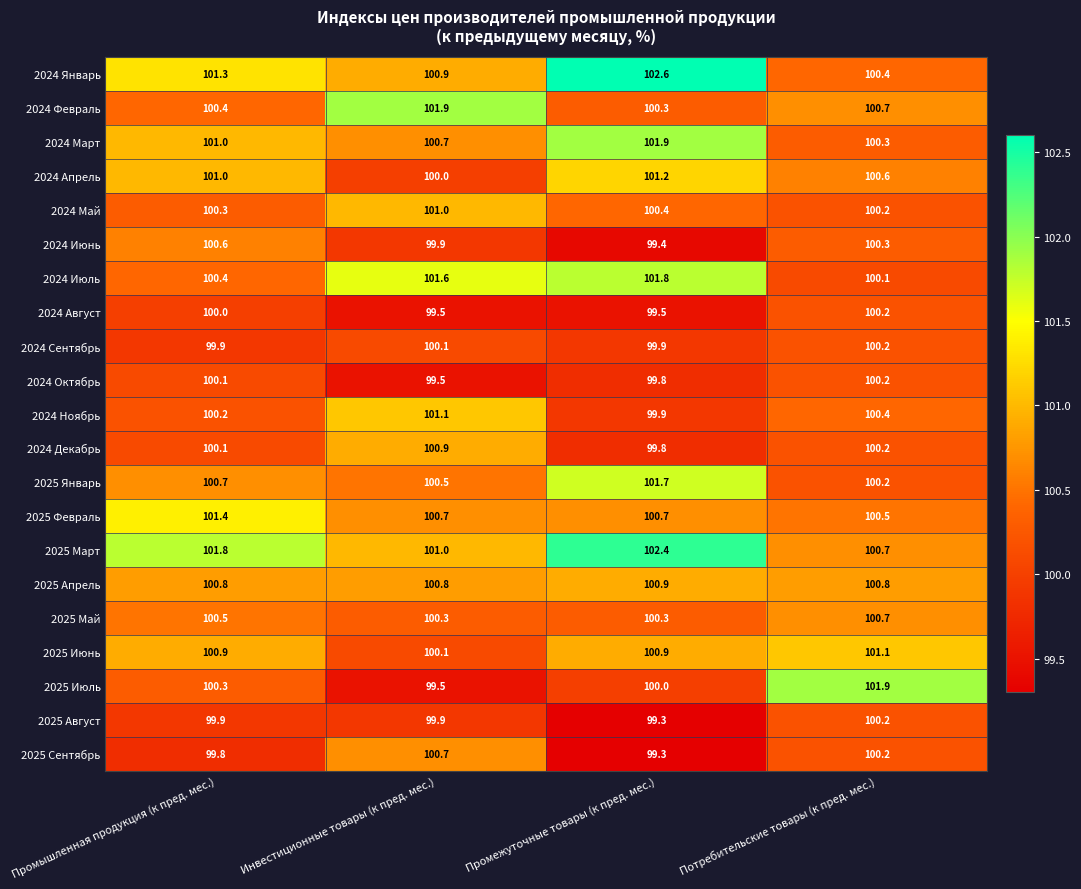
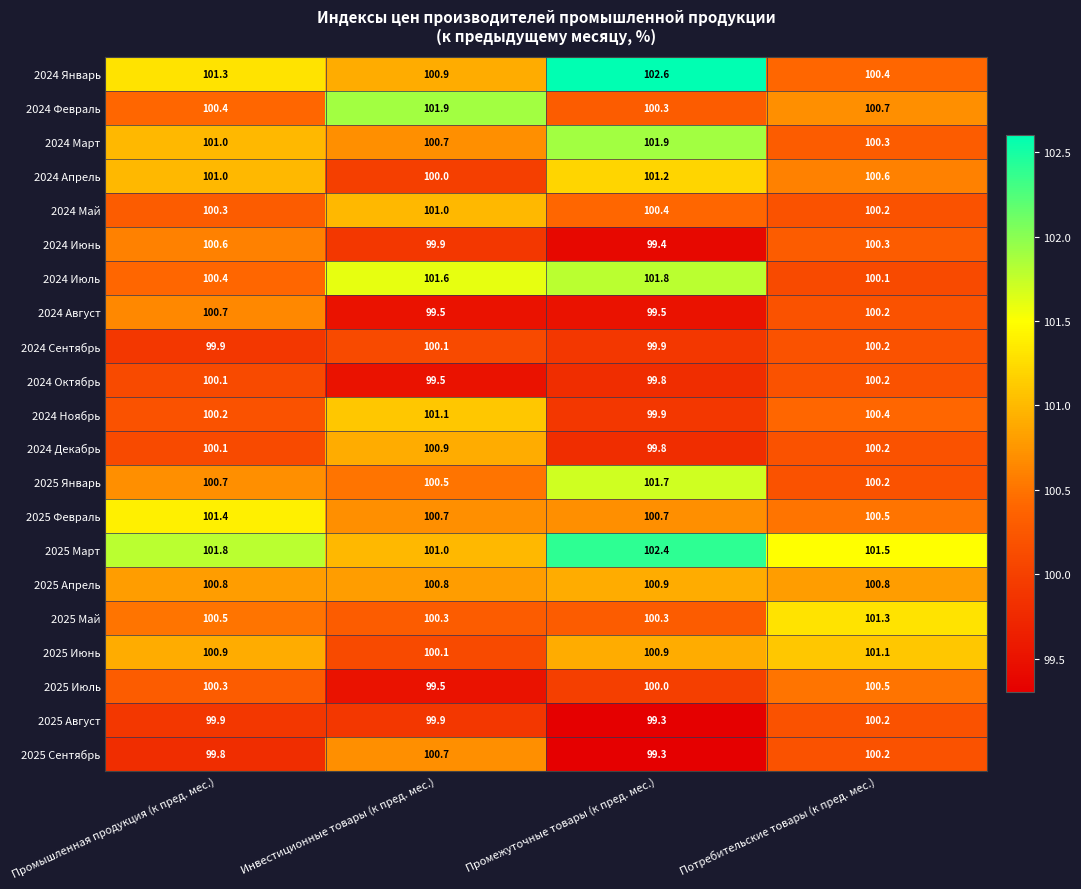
  {
    "2024 Январь": {
      "Промышленная продукция (к пред. мес.)": 101.3,
      "Инвестиционные товары (к пред. мес.)": 100.9,
      "Промежуточные товары (к пред. мес.)": 102.6,
      "Потребительские товары (к пред. мес.)": 100.4
    },
    "2024 Февраль": {
      "Промышленная продукция (к пред. мес.)": 100.4,
      "Инвестиционные товары (к пред. мес.)": 101.9,
      "Промежуточные товары (к пред. мес.)": 100.3,
      "Потребительские товары (к пред. мес.)": 100.7
    },
    "2024 Март": {
      "Промышленная продукция (к пред. мес.)": 101.0,
      "Инвестиционные товары (к пред. мес.)": 100.7,
      "Промежуточные товары (к пред. мес.)": 101.9,
      "Потребительские товары (к пред. мес.)": 100.3
    },
    "2024 Апрель": {
      "Промышленная продукция (к пред. мес.)": 101.0,
      "Инвестиционные товары (к пред. мес.)": 100.0,
      "Промежуточные товары (к пред. мес.)": 101.2,
      "Потребительские товары (к пред. мес.)": 100.6
    },
    "2024 Май": {
      "Промышленная продукция (к пред. мес.)": 100.3,
      "Инвестиционные товары (к пред. мес.)": 101.0,
      "Промежуточные товары (к пред. мес.)": 100.4,
      "Потребительские товары (к пред. мес.)": 100.2
    },
    "2024 Июнь": {
      "Промышленная продукция (к пред. мес.)": 100.6,
      "Инвестиционные товары (к пред. мес.)": 99.9,
      "Промежуточные товары (к пред. мес.)": 99.4,
      "Потребительские товары (к пред. мес.)": 100.3
    },
    "2024 Июль": {
      "Промышленная продукция (к пред. мес.)": 100.4,
      "Инвестиционные товары (к пред. мес.)": 101.6,
      "Промежуточные товары (к пред. мес.)": 101.8,
      "Потребительские товары (к пред. мес.)": 100.1
    },
    "2024 Август": {
-     "Промышленная продукция (к пред. мес.)": 100.0,
+     "Промышленная продукция (к пред. мес.)": 100.7,
      "Инвестиционные товары (к пред. мес.)": 99.5,
      "Промежуточные товары (к пред. мес.)": 99.5,
      "Потребительские товары (к пред. мес.)": 100.2
    },
    "2024 Сентябрь": {
      "Промышленная продукция (к пред. мес.)": 99.9,
      "Инвестиционные товары (к пред. мес.)": 100.1,
      "Промежуточные товары (к пред. мес.)": 99.9,
      "Потребительские товары (к пред. мес.)": 100.2
    },
    "2024 Октябрь": {
      "Промышленная продукция (к пред. мес.)": 100.1,
      "Инвестиционные товары (к пред. мес.)": 99.5,
      "Промежуточные товары (к пред. мес.)": 99.8,
      "Потребительские товары (к пред. мес.)": 100.2
    },
    "2024 Ноябрь": {
      "Промышленная продукция (к пред. мес.)": 100.2,
      "Инвестиционные товары (к пред. мес.)": 101.1,
      "Промежуточные товары (к пред. мес.)": 99.9,
      "Потребительские товары (к пред. мес.)": 100.4
    },
    "2024 Декабрь": {
      "Промышленная продукция (к пред. мес.)": 100.1,
      "Инвестиционные товары (к пред. мес.)": 100.9,
      "Промежуточные товары (к пред. мес.)": 99.8,
      "Потребительские товары (к пред. мес.)": 100.2
    },
    "2025 Январь": {
      "Промышленная продукция (к пред. мес.)": 100.7,
      "Инвестиционные товары (к пред. мес.)": 100.5,
      "Промежуточные товары (к пред. мес.)": 101.7,
      "Потребительские товары (к пред. мес.)": 100.2
    },
    "2025 Февраль": {
      "Промышленная продукция (к пред. мес.)": 101.4,
      "Инвестиционные товары (к пред. мес.)": 100.7,
      "Промежуточные товары (к пред. мес.)": 100.7,
      "Потребительские товары (к пред. мес.)": 100.5
    },
    "2025 Март": {
      "Промышленная продукция (к пред. мес.)": 101.8,
      "Инвестиционные товары (к пред. мес.)": 101.0,
      "Промежуточные товары (к пред. мес.)": 102.4,
-     "Потребительские товары (к пред. мес.)": 100.7
+     "Потребительские товары (к пред. мес.)": 101.5
    },
    "2025 Апрель": {
      "Промышленная продукция (к пред. мес.)": 100.8,
      "Инвестиционные товары (к пред. мес.)": 100.8,
      "Промежуточные товары (к пред. мес.)": 100.9,
      "Потребительские товары (к пред. мес.)": 100.8
    },
    "2025 Май": {
      "Промышленная продукция (к пред. мес.)": 100.5,
      "Инвестиционные товары (к пред. мес.)": 100.3,
      "Промежуточные товары (к пред. мес.)": 100.3,
-     "Потребительские товары (к пред. мес.)": 100.7
+     "Потребительские товары (к пред. мес.)": 101.3
    },
    "2025 Июнь": {
      "Промышленная продукция (к пред. мес.)": 100.9,
      "Инвестиционные товары (к пред. мес.)": 100.1,
      "Промежуточные товары (к пред. мес.)": 100.9,
      "Потребительские товары (к пред. мес.)": 101.1
    },
    "2025 Июль": {
      "Промышленная продукция (к пред. мес.)": 100.3,
      "Инвестиционные товары (к пред. мес.)": 99.5,
      "Промежуточные товары (к пред. мес.)": 100.0,
-     "Потребительские товары (к пред. мес.)": 101.9
+     "Потребительские товары (к пред. мес.)": 100.5
    },
    "2025 Август": {
      "Промышленная продукция (к пред. мес.)": 99.9,
      "Инвестиционные товары (к пред. мес.)": 99.9,
      "Промежуточные товары (к пред. мес.)": 99.3,
      "Потребительские товары (к пред. мес.)": 100.2
    },
    "2025 Сентябрь": {
      "Промышленная продукция (к пред. мес.)": 99.8,
      "Инвестиционные товары (к пред. мес.)": 100.7,
      "Промежуточные товары (к пред. мес.)": 99.3,
      "Потребительские товары (к пред. мес.)": 100.2
    }
  }
